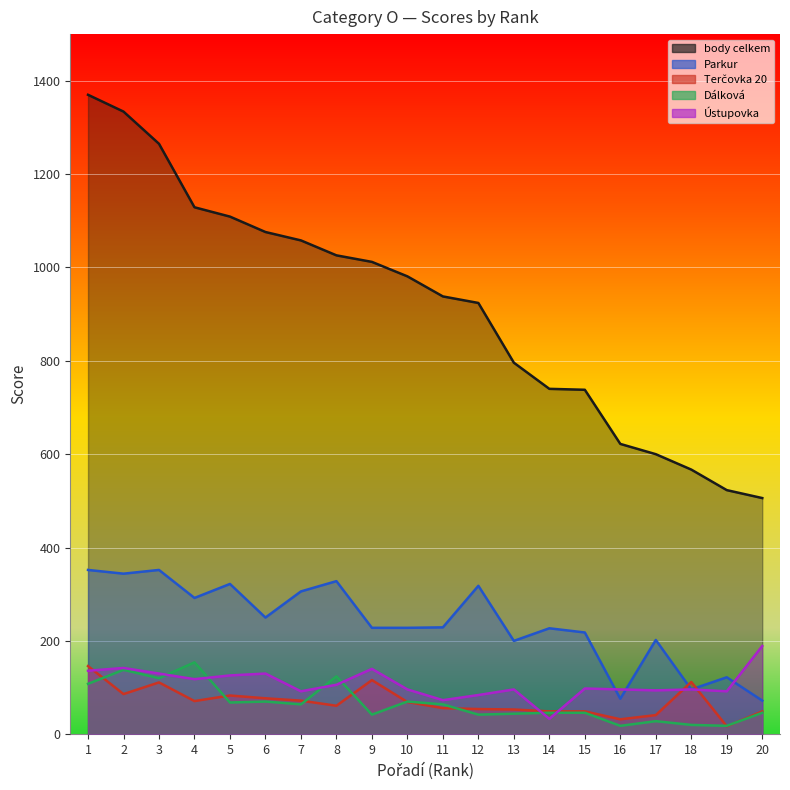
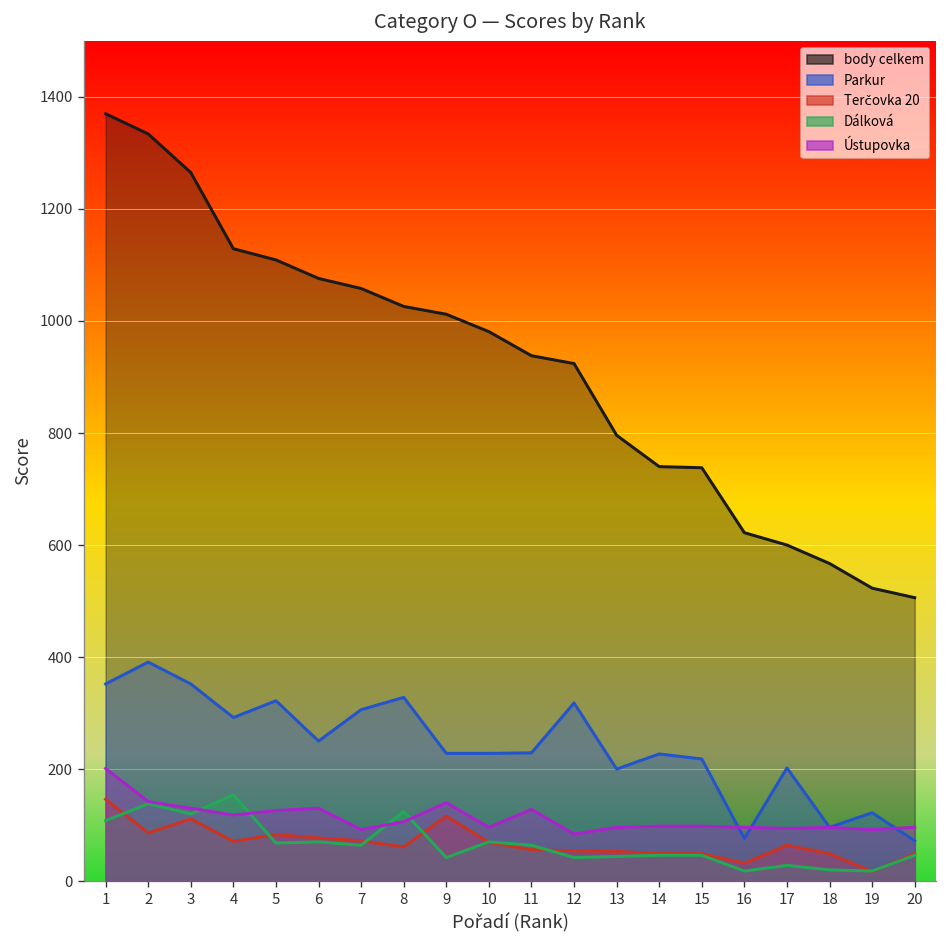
  {
    "body celkem": {
      "1": 1370,
      "2": 1330,
      "3": 1270,
      "4": 1130,
      "5": 1110,
      "6": 1080,
      "7": 1060,
      "8": 1030,
      "9": 1010,
      "10": 980,
      "11": 940,
      "12": 920,
      "13": 800,
      "14": 740,
      "15": 740,
      "16": 620,
      "17": 600,
      "18": 570,
      "19": 520,
      "20": 510
    },
    "Parkur": {
      "1": 350,
-     "2": 340,
+     "2": 390,
      "3": 350,
      "4": 290,
      "5": 320,
      "6": 250,
      "7": 310,
      "8": 330,
      "9": 230,
      "10": 230,
      "11": 230,
      "12": 320,
      "13": 200,
      "14": 230,
      "15": 220,
      "16": 80,
      "17": 200,
      "19": 120,
      "20": 70
    },
    "Terčovka 20": {
      "1": 150,
      "2": 90,
      "3": 110,
      "4": 70,
      "5": 80,
      "6": 80,
      "7": 70,
      "8": 60,
      "9": 120,
      "11": 60,
      "12": 50,
      "13": 50,
      "16": 30,
-     "17": 40,
-     "18": 110
+     "17": 60,
+     "18": 50
    },
    "Dálková": {
      "1": 110,
      "3": 120,
      "4": 150,
      "5": 70,
      "6": 70,
      "7": 60,
      "8": 120,
      "9": 40,
      "11": 60,
      "12": 40,
      "13": 40,
      "16": 20,
      "17": 30,
      "18": 20
    },
    "Ústupovka": {
-     "1": 140,
+     "1": 200,
      "3": 130,
      "4": 120,
      "5": 130,
      "6": 130,
      "7": 90,
      "8": 110,
      "9": 140,
      "10": 100,
-     "11": 70,
+     "11": 130,
      "12": 80,
      "13": 100,
-     "14": 30,
+     "14": 100,
      "15": 100,
      "16": 100,
      "17": 90,
      "19": 90,
-     "20": 190
+     "20": 100
    }
  }
